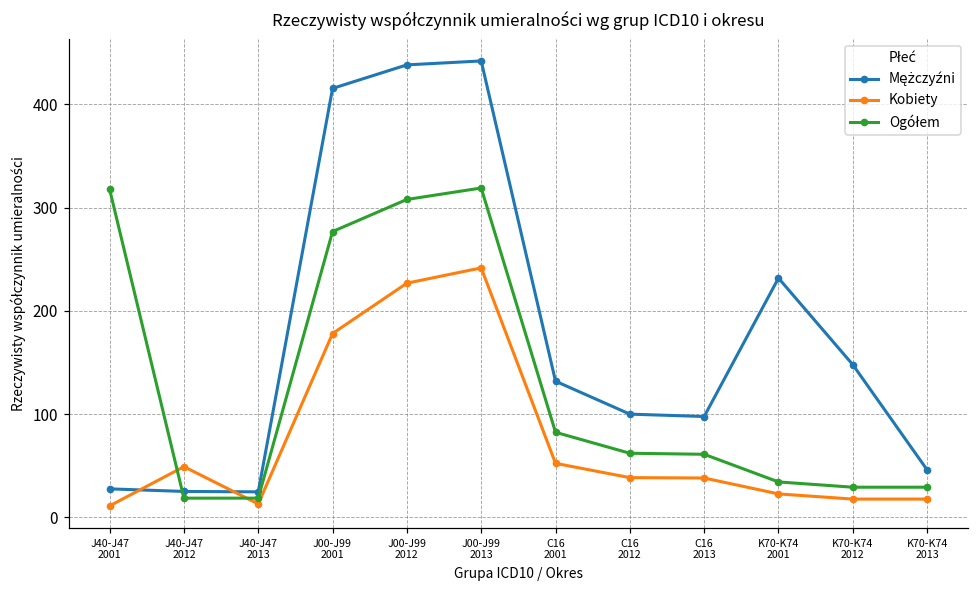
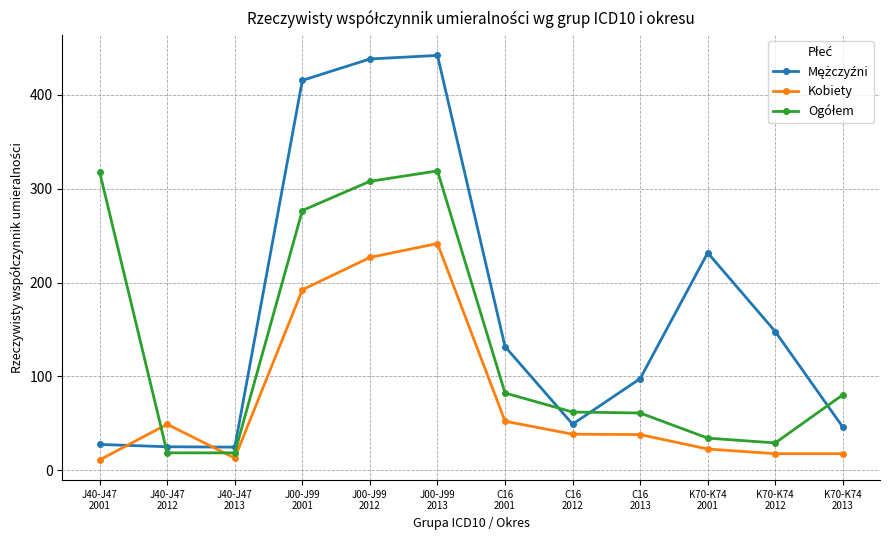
  {
    "Mężczyźni": {
      "J40-J47 2001": 30,
      "J40-J47 2012": 30,
      "J40-J47 2013": 20,
      "J00-J99 2001": 420,
      "J00-J99 2012": 440,
      "J00-J99 2013": 440,
      "C16 2001": 130,
-     "C16 2012": 100,
+     "C16 2012": 50,
      "C16 2013": 100,
      "K70-K74 2001": 230,
      "K70-K74 2012": 150,
      "K70-K74 2013": 50
    },
    "Kobiety": {
      "J40-J47 2001": 10,
      "J40-J47 2012": 50,
      "J40-J47 2013": 10,
-     "J00-J99 2001": 180,
+     "J00-J99 2001": 190,
      "J00-J99 2012": 230,
      "J00-J99 2013": 240,
      "C16 2001": 50,
      "C16 2012": 40,
      "C16 2013": 40,
      "K70-K74 2001": 20,
      "K70-K74 2012": 20,
      "K70-K74 2013": 20
    },
    "Ogółem": {
      "J40-J47 2001": 320,
      "J40-J47 2012": 20,
      "J40-J47 2013": 20,
      "J00-J99 2001": 280,
      "J00-J99 2012": 310,
      "J00-J99 2013": 320,
      "C16 2001": 80,
      "C16 2012": 60,
      "C16 2013": 60,
      "K70-K74 2001": 30,
      "K70-K74 2012": 30,
-     "K70-K74 2013": 30
+     "K70-K74 2013": 80
    }
  }
